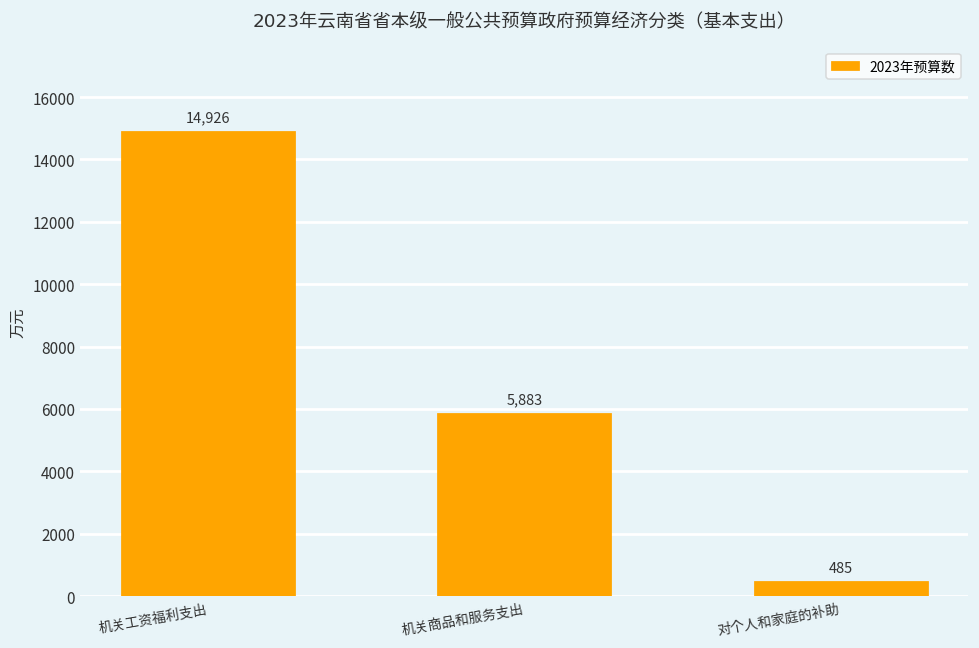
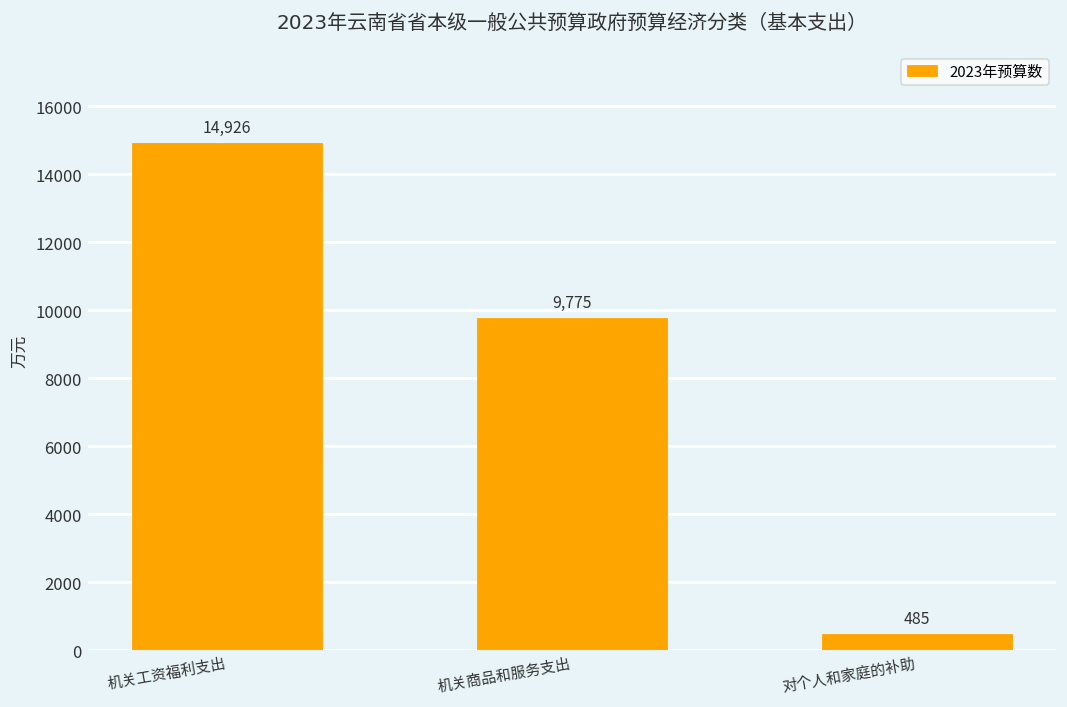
  {
    "机关工资福利支出": "14,926",
-   "机关商品和服务支出": "5,883",
+   "机关商品和服务支出": "9,775",
    "对个人和家庭的补助": "485"
  }
